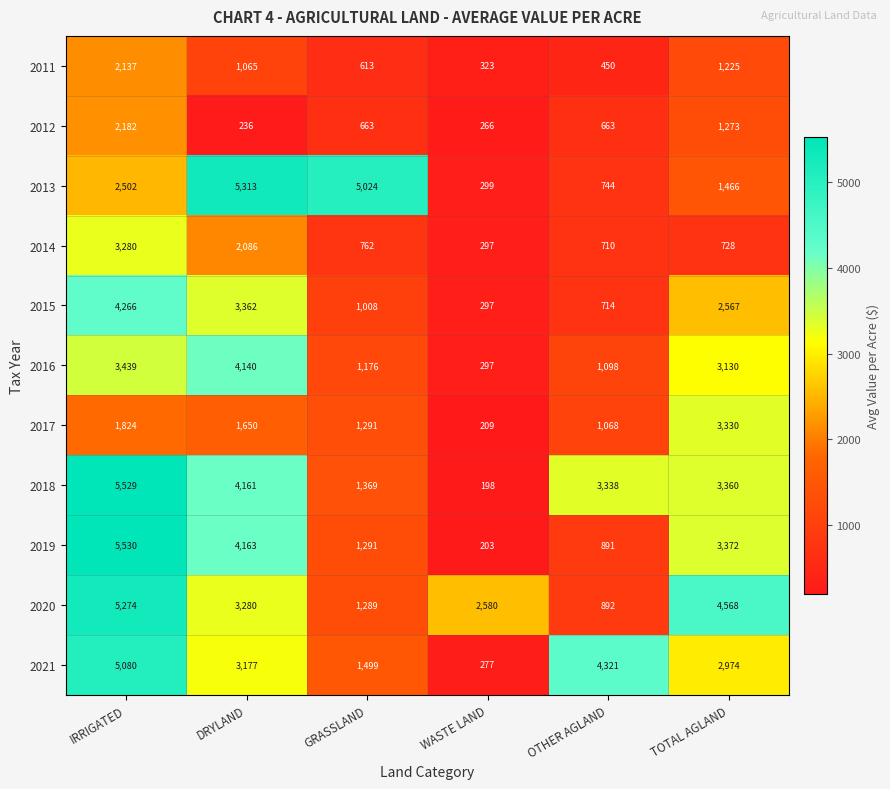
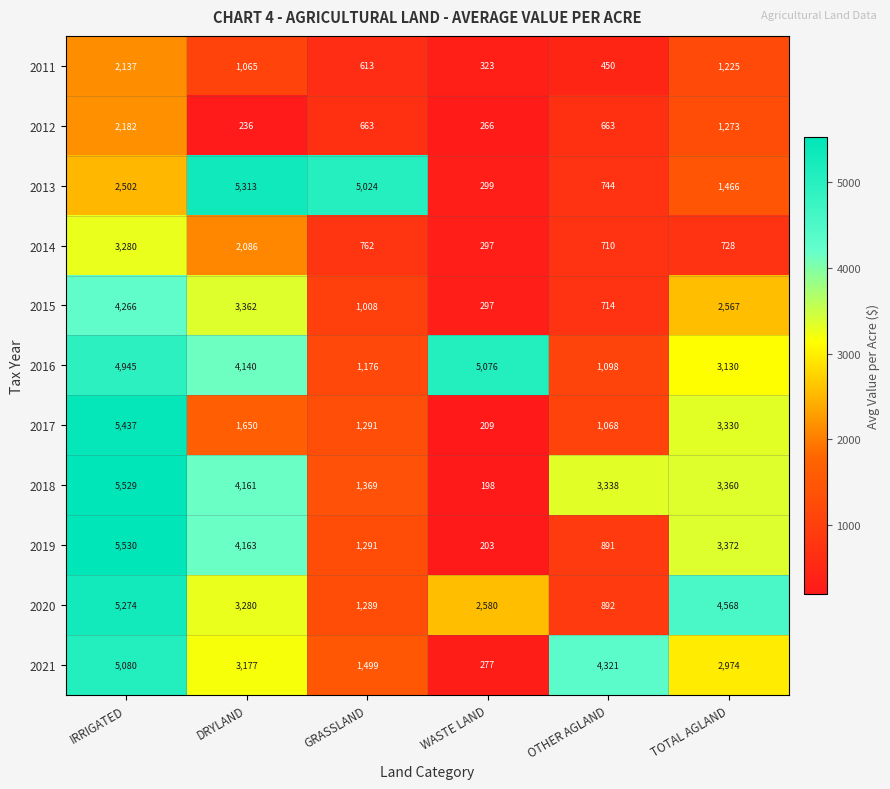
  {
    "2011": {
      "IRRIGATED": "2,137",
      "DRYLAND": "1,065",
      "GRASSLAND": "613",
      "WASTE LAND": "323",
      "OTHER AGLAND": "450",
      "TOTAL AGLAND": "1,225"
    },
    "2012": {
      "IRRIGATED": "2,182",
      "DRYLAND": "236",
      "GRASSLAND": "663",
      "WASTE LAND": "266",
      "OTHER AGLAND": "663",
      "TOTAL AGLAND": "1,273"
    },
    "2013": {
      "IRRIGATED": "2,502",
      "DRYLAND": "5,313",
      "GRASSLAND": "5,024",
      "WASTE LAND": "299",
      "OTHER AGLAND": "744",
      "TOTAL AGLAND": "1,466"
    },
    "2014": {
      "IRRIGATED": "3,280",
      "DRYLAND": "2,086",
      "GRASSLAND": "762",
      "WASTE LAND": "297",
      "OTHER AGLAND": "710",
      "TOTAL AGLAND": "728"
    },
    "2015": {
      "IRRIGATED": "4,266",
      "DRYLAND": "3,362",
      "GRASSLAND": "1,008",
      "WASTE LAND": "297",
      "OTHER AGLAND": "714",
      "TOTAL AGLAND": "2,567"
    },
    "2016": {
-     "IRRIGATED": "3,439",
+     "IRRIGATED": "4,945",
      "DRYLAND": "4,140",
      "GRASSLAND": "1,176",
-     "WASTE LAND": "297",
+     "WASTE LAND": "5,076",
      "OTHER AGLAND": "1,098",
      "TOTAL AGLAND": "3,130"
    },
    "2017": {
-     "IRRIGATED": "1,824",
+     "IRRIGATED": "5,437",
      "DRYLAND": "1,650",
      "GRASSLAND": "1,291",
      "WASTE LAND": "209",
      "OTHER AGLAND": "1,068",
      "TOTAL AGLAND": "3,330"
    },
    "2018": {
      "IRRIGATED": "5,529",
      "DRYLAND": "4,161",
      "GRASSLAND": "1,369",
      "WASTE LAND": "198",
      "OTHER AGLAND": "3,338",
      "TOTAL AGLAND": "3,360"
    },
    "2019": {
      "IRRIGATED": "5,530",
      "DRYLAND": "4,163",
      "GRASSLAND": "1,291",
      "WASTE LAND": "203",
      "OTHER AGLAND": "891",
      "TOTAL AGLAND": "3,372"
    },
    "2020": {
      "IRRIGATED": "5,274",
      "DRYLAND": "3,280",
      "GRASSLAND": "1,289",
      "WASTE LAND": "2,580",
      "OTHER AGLAND": "892",
      "TOTAL AGLAND": "4,568"
    },
    "2021": {
      "IRRIGATED": "5,080",
      "DRYLAND": "3,177",
      "GRASSLAND": "1,499",
      "WASTE LAND": "277",
      "OTHER AGLAND": "4,321",
      "TOTAL AGLAND": "2,974"
    }
  }
